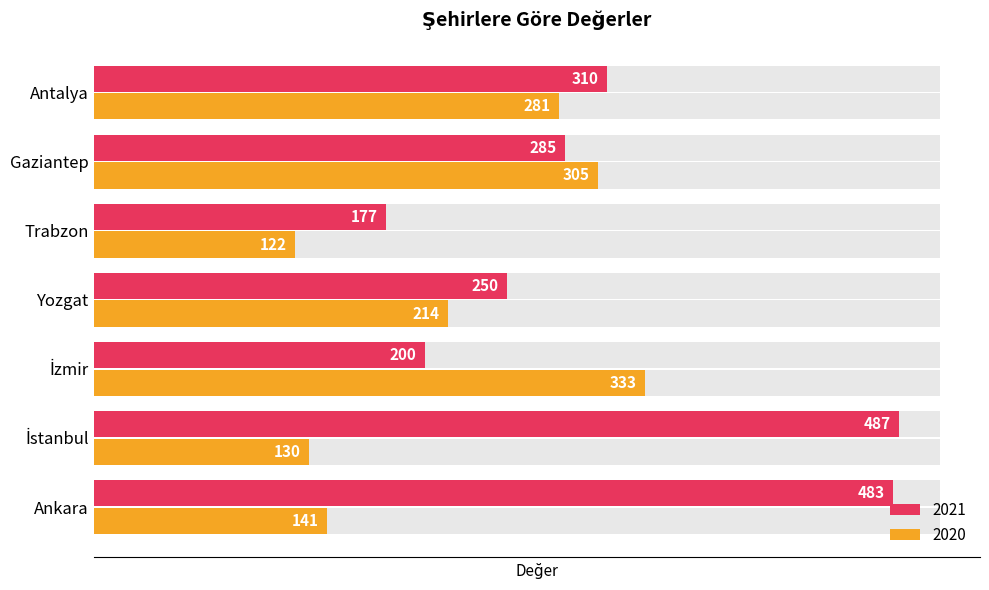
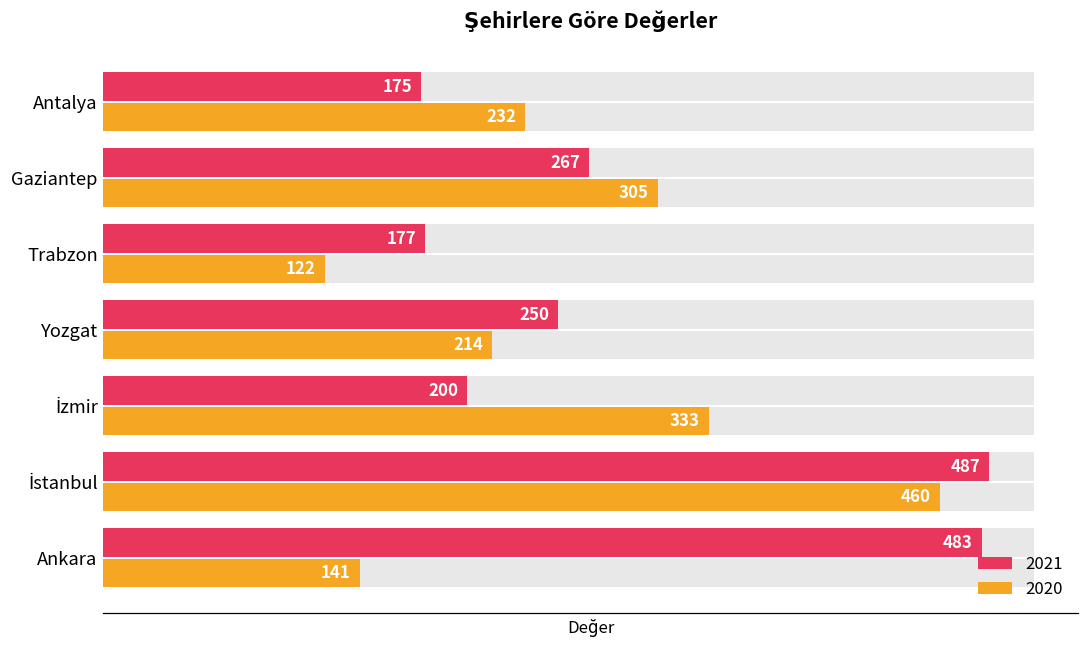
  {
    "2021": {
-     "Antalya": 310,
-     "Gaziantep": 285
+     "Antalya": 175,
+     "Gaziantep": 267
    },
    "2020": {
-     "Antalya": 281,
-     "İstanbul": 130
+     "Antalya": 232,
+     "İstanbul": 460
    }
  }
